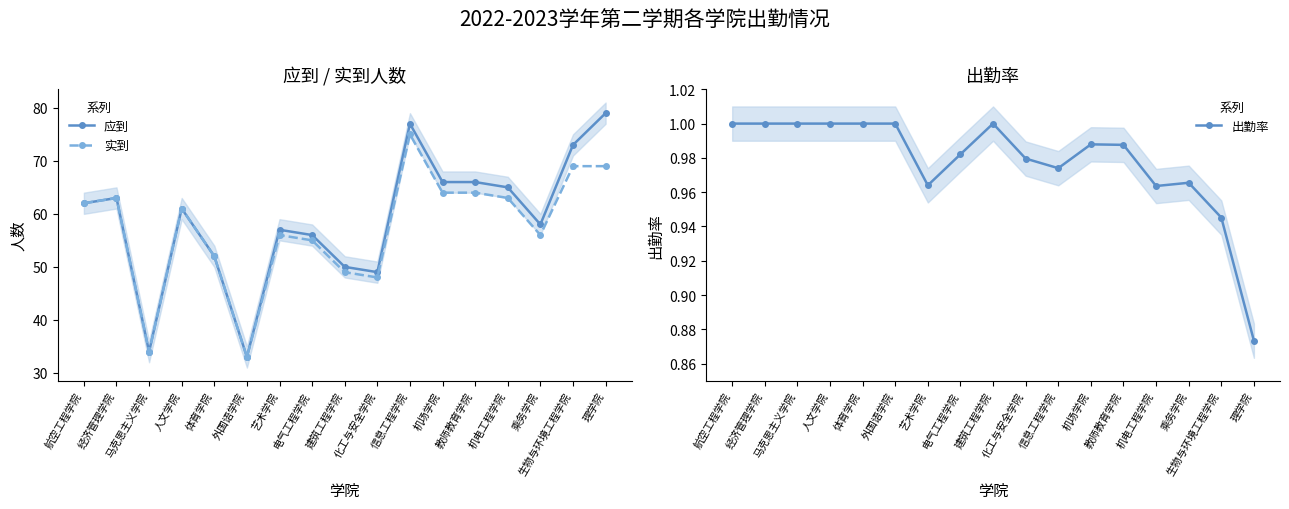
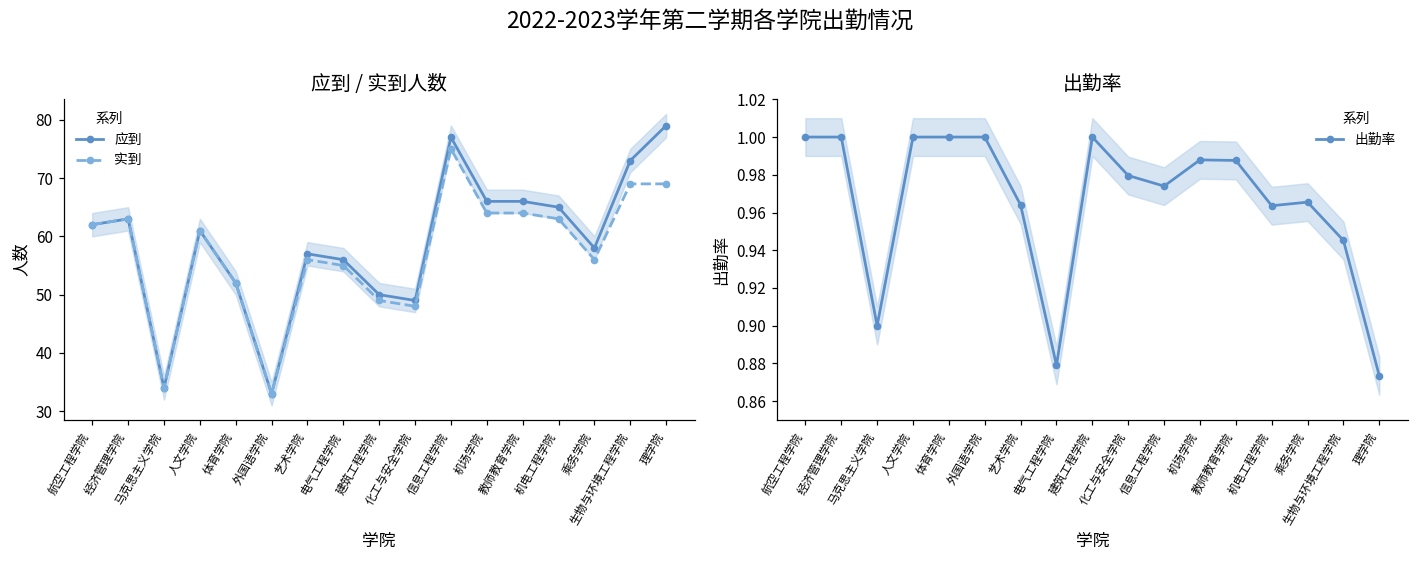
  {
    "出勤率": {
      "出勤率": {
        "航空工程学院": 1.000,
        "经济管理学院": 1.000,
-       "马克思主义学院": 1.0,
+       "马克思主义学院": 0.9,
        "人文学院": 1.000,
        "体育学院": 1.000,
        "外国语学院": 1.000,
        "艺术学院": 0.964,
-       "电气工程学院": 0.982,
+       "电气工程学院": 0.879,
        "建筑工程学院": 1.000,
        "化工与安全学院": 0.980,
        "信息工程学院": 0.974,
        "机场学院": 0.988,
        "教师教育学院": 0.988,
        "机电工程学院": 0.964,
        "乘务学院": 0.966,
        "生物与环境工程学院": 0.945,
        "理学院": 0.873
      }
    }
  }
